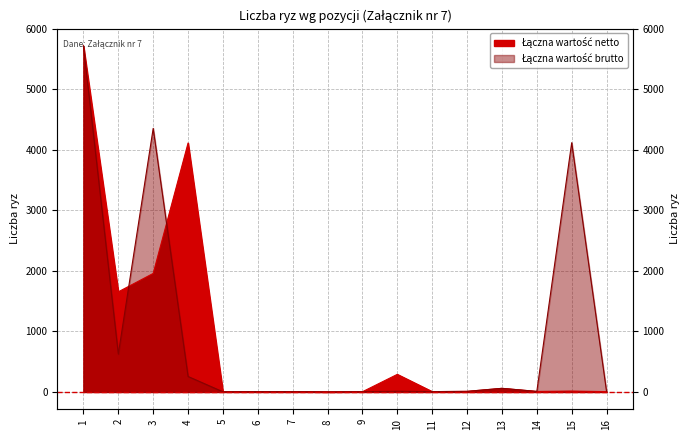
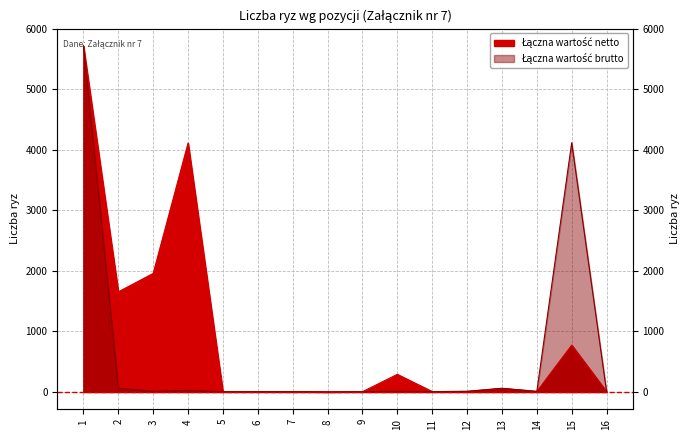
  {
    "Łączna wartość netto": {
      "2": 1700,
      "3": 2000,
      "4": 4100,
      "10": 300,
-     "15": 0
+     "15": 800
    },
    "Łączna wartość brutto": {
-     "2": 600,
-     "3": 4400,
-     "4": 300,
+     "2": 100,
+     "3": 0,
+     "4": 0,
      "10": 0,
      "15": 4100
    }
  }
